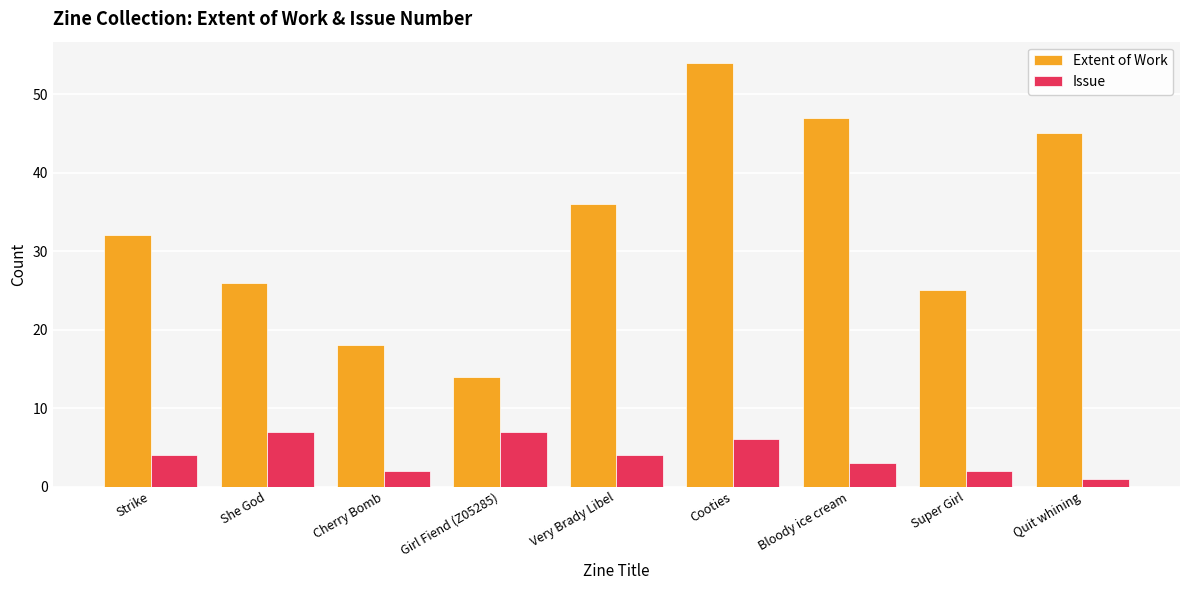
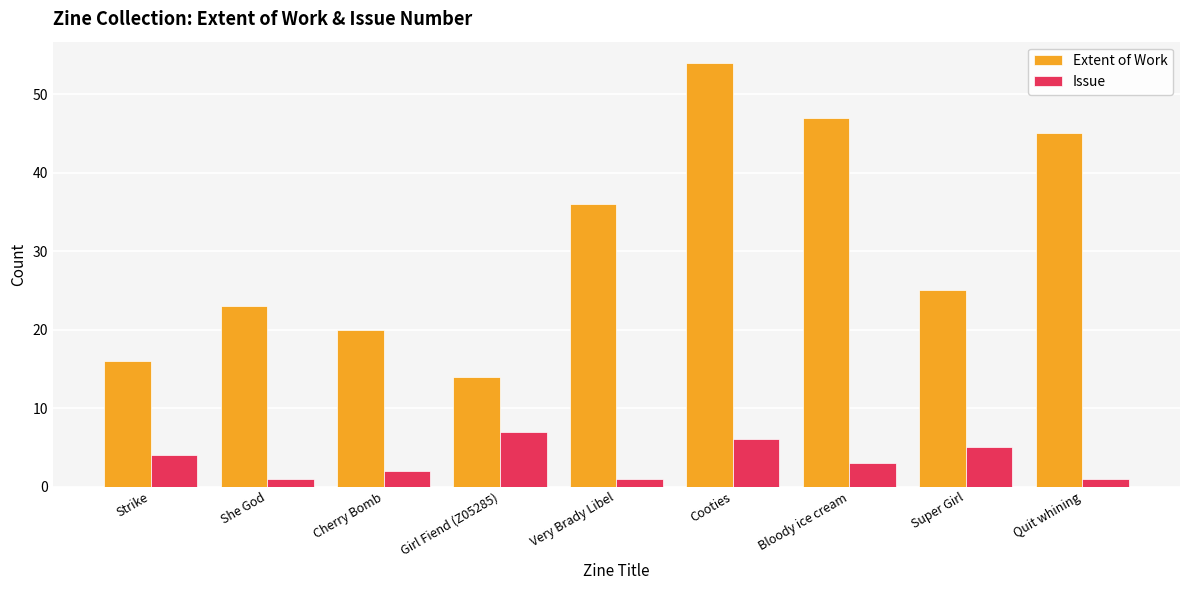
  {
    "Extent of Work": {
-     "Strike": 32,
-     "She God": 26,
-     "Cherry Bomb": 18,
+     "Strike": 16,
+     "She God": 23,
+     "Cherry Bomb": 20,
      "Girl Fiend (Z05285)": 14,
      "Very Brady Libel": 36,
      "Cooties": 54,
      "Bloody ice cream": 47,
      "Super Girl": 25,
      "Quit whining": 45
    },
    "Issue": {
      "Strike": 4,
-     "She God": 7,
+     "She God": 1,
      "Cherry Bomb": 2,
      "Girl Fiend (Z05285)": 7,
-     "Very Brady Libel": 4,
+     "Very Brady Libel": 1,
      "Cooties": 6,
      "Bloody ice cream": 3,
-     "Super Girl": 2,
+     "Super Girl": 5,
      "Quit whining": 1
    }
  }
